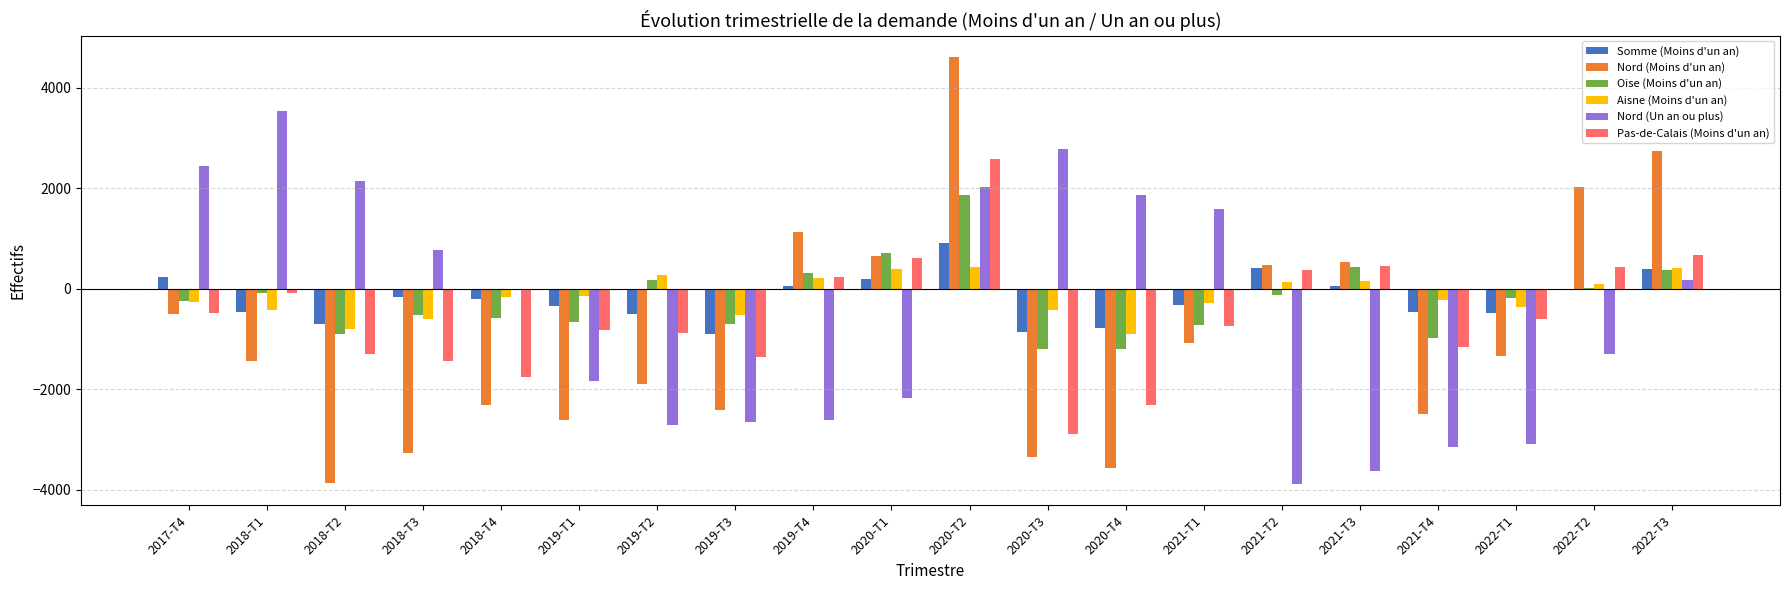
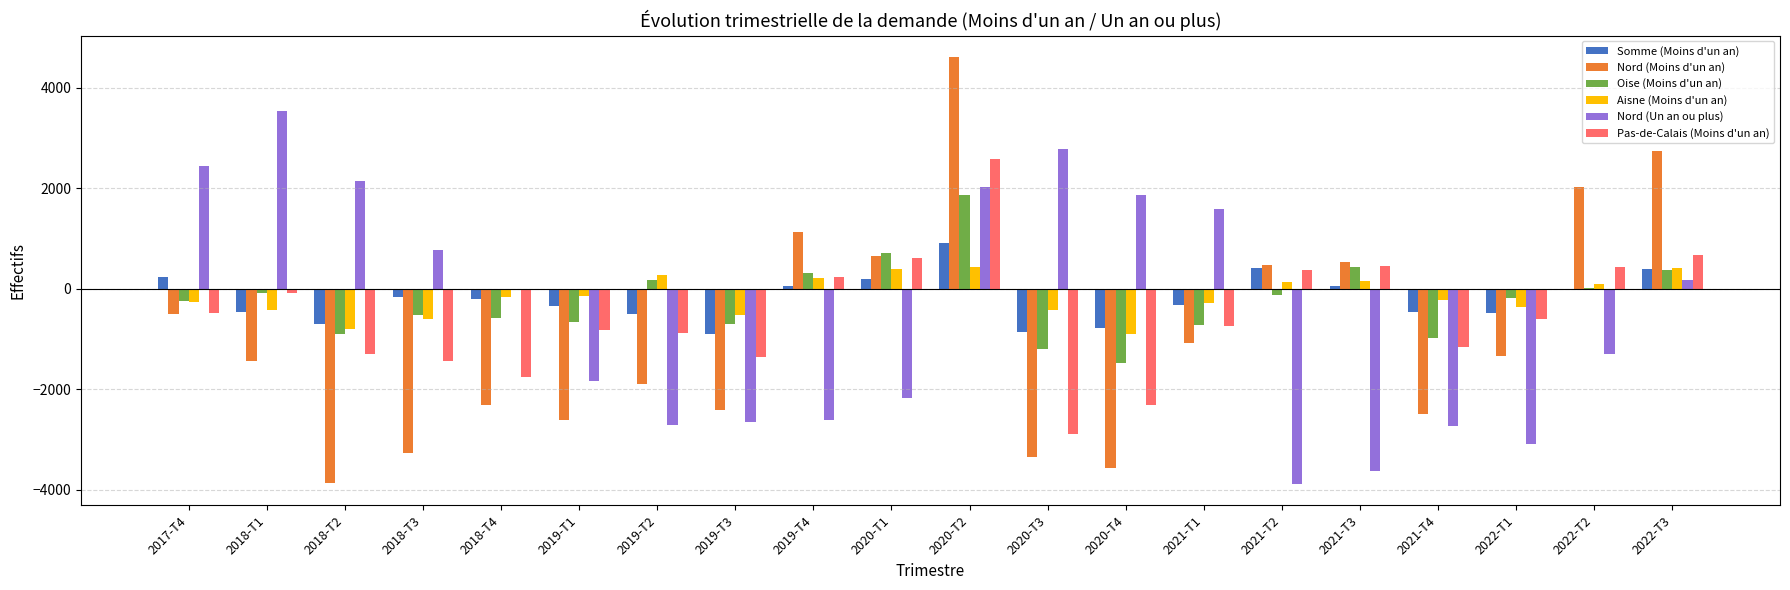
  {
    "Somme (Moins d'un an)": {
      "2017-T4": 200,
      "2018-T1": -500,
      "2018-T2": -700,
      "2018-T3": -200,
      "2018-T4": -200,
      "2019-T1": -400,
      "2019-T2": -500,
      "2019-T3": -900,
      "2019-T4": 100,
      "2020-T1": 200,
      "2020-T2": 900,
      "2020-T3": -900,
      "2020-T4": -800,
      "2021-T1": -300,
      "2021-T2": 400,
      "2021-T3": 100,
      "2021-T4": -500,
      "2022-T1": -500,
      "2022-T3": 400
    },
    "Nord (Moins d'un an)": {
      "2017-T4": -500,
      "2018-T1": -1400,
      "2018-T2": -3900,
      "2018-T3": -3300,
      "2018-T4": -2300,
      "2019-T1": -2600,
      "2019-T2": -1900,
      "2019-T3": -2400,
      "2019-T4": 1100,
      "2020-T1": 700,
      "2020-T2": 4600,
      "2020-T3": -3400,
      "2020-T4": -3600,
      "2021-T1": -1100,
      "2021-T2": 500,
      "2021-T3": 500,
      "2021-T4": -2500,
      "2022-T1": -1300,
      "2022-T2": 2000,
      "2022-T3": 2700
    },
    "Oise (Moins d'un an)": {
      "2017-T4": -300,
      "2018-T1": -100,
      "2018-T2": -900,
      "2018-T3": -500,
      "2018-T4": -600,
      "2019-T1": -700,
      "2019-T2": 200,
      "2019-T3": -700,
      "2019-T4": 300,
      "2020-T1": 700,
      "2020-T2": 1900,
      "2020-T3": -1200,
-     "2020-T4": -1200,
+     "2020-T4": -1500,
      "2021-T1": -700,
      "2021-T2": -100,
      "2021-T3": 400,
      "2021-T4": -1000,
      "2022-T1": -200,
      "2022-T3": 400
    },
    "Aisne (Moins d'un an)": {
      "2017-T4": -300,
      "2018-T1": -400,
      "2018-T2": -800,
      "2018-T3": -600,
      "2018-T4": -200,
      "2019-T1": -200,
      "2019-T2": 300,
      "2019-T3": -500,
      "2019-T4": 200,
      "2020-T1": 400,
      "2020-T2": 400,
      "2020-T3": -400,
      "2020-T4": -900,
      "2021-T1": -300,
      "2021-T2": 100,
      "2021-T3": 200,
      "2021-T4": -200,
      "2022-T1": -400,
      "2022-T2": 100,
      "2022-T3": 400
    },
    "Nord (Un an ou plus)": {
      "2017-T4": 2400,
      "2018-T1": 3500,
      "2018-T2": 2200,
      "2018-T3": 800,
      "2019-T1": -1800,
      "2019-T2": -2700,
      "2019-T3": -2700,
      "2019-T4": -2600,
      "2020-T1": -2200,
      "2020-T2": 2000,
      "2020-T3": 2800,
      "2020-T4": 1900,
      "2021-T1": 1600,
      "2021-T2": -3900,
      "2021-T3": -3600,
-     "2021-T4": -3200,
+     "2021-T4": -2700,
      "2022-T1": -3100,
      "2022-T2": -1300,
      "2022-T3": 200
    },
    "Pas-de-Calais (Moins d'un an)": {
      "2017-T4": -500,
      "2018-T1": -100,
      "2018-T2": -1300,
      "2018-T3": -1400,
      "2018-T4": -1800,
      "2019-T1": -800,
      "2019-T2": -900,
      "2019-T3": -1400,
      "2019-T4": 200,
      "2020-T1": 600,
      "2020-T2": 2600,
      "2020-T3": -2900,
      "2020-T4": -2300,
      "2021-T1": -800,
      "2021-T2": 400,
      "2021-T3": 500,
      "2021-T4": -1200,
      "2022-T1": -600,
      "2022-T2": 400,
      "2022-T3": 700
    }
  }
